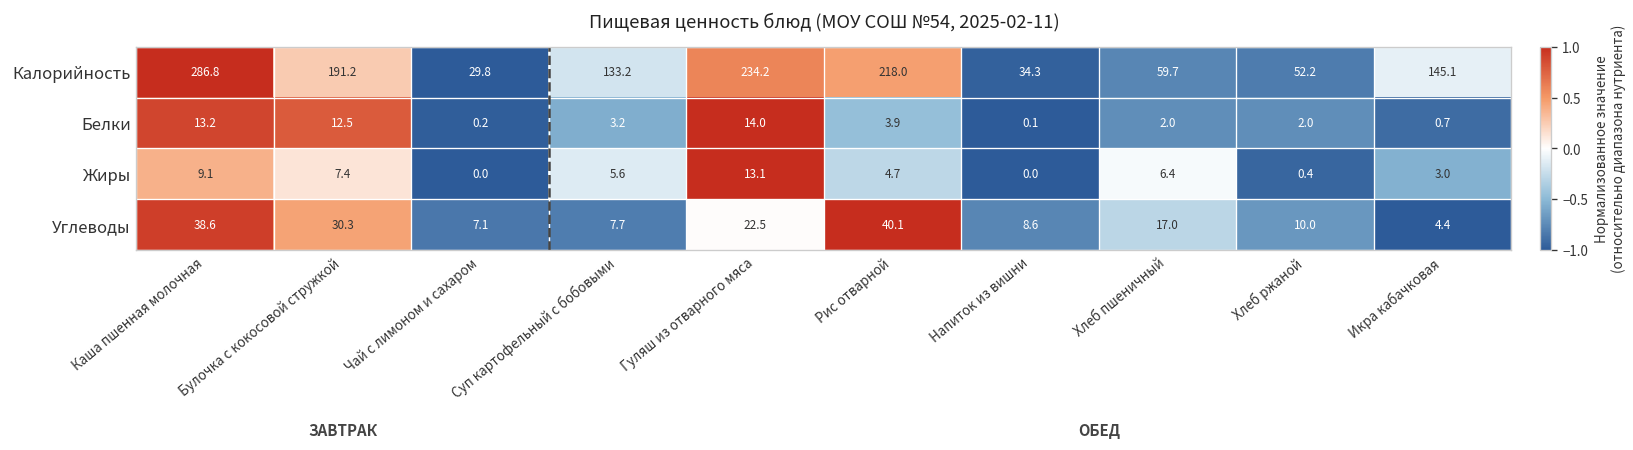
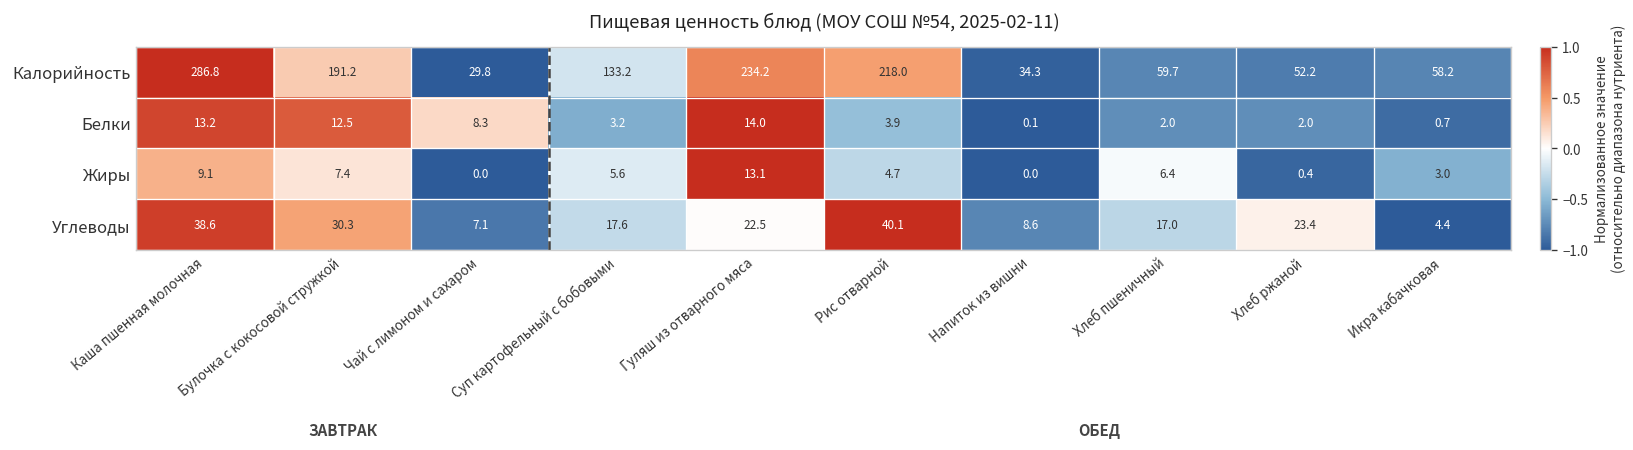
  {
    "Калорийность": {
      "Каша пшенная молочная": 286.8,
      "Булочка с кокосовой стружкой": 191.2,
      "Чай с лимоном и сахаром": 29.8,
      "Суп картофельный с бобовыми": 133.2,
      "Гуляш из отварного мяса": 234.2,
      "Рис отварной": 218.0,
      "Напиток из вишни": 34.3,
      "Хлеб пшеничный": 59.7,
      "Хлеб ржаной": 52.2,
-     "Икра кабачковая": 145.1
+     "Икра кабачковая": 58.2
    },
    "Белки": {
      "Каша пшенная молочная": 13.2,
      "Булочка с кокосовой стружкой": 12.5,
-     "Чай с лимоном и сахаром": 0.2,
+     "Чай с лимоном и сахаром": 8.3,
      "Суп картофельный с бобовыми": 3.2,
      "Гуляш из отварного мяса": 14.0,
      "Рис отварной": 3.9,
      "Напиток из вишни": 0.1,
      "Хлеб пшеничный": 2.0,
      "Хлеб ржаной": 2.0,
      "Икра кабачковая": 0.7
    },
    "Жиры": {
      "Каша пшенная молочная": 9.1,
      "Булочка с кокосовой стружкой": 7.4,
      "Чай с лимоном и сахаром": 0.0,
      "Суп картофельный с бобовыми": 5.6,
      "Гуляш из отварного мяса": 13.1,
      "Рис отварной": 4.7,
      "Напиток из вишни": 0.0,
      "Хлеб пшеничный": 6.4,
      "Хлеб ржаной": 0.4,
      "Икра кабачковая": 3.0
    },
    "Углеводы": {
      "Каша пшенная молочная": 38.6,
      "Булочка с кокосовой стружкой": 30.3,
      "Чай с лимоном и сахаром": 7.1,
-     "Суп картофельный с бобовыми": 7.7,
+     "Суп картофельный с бобовыми": 17.6,
      "Гуляш из отварного мяса": 22.5,
      "Рис отварной": 40.1,
      "Напиток из вишни": 8.6,
      "Хлеб пшеничный": 17.0,
-     "Хлеб ржаной": 10.0,
+     "Хлеб ржаной": 23.4,
      "Икра кабачковая": 4.4
    }
  }
